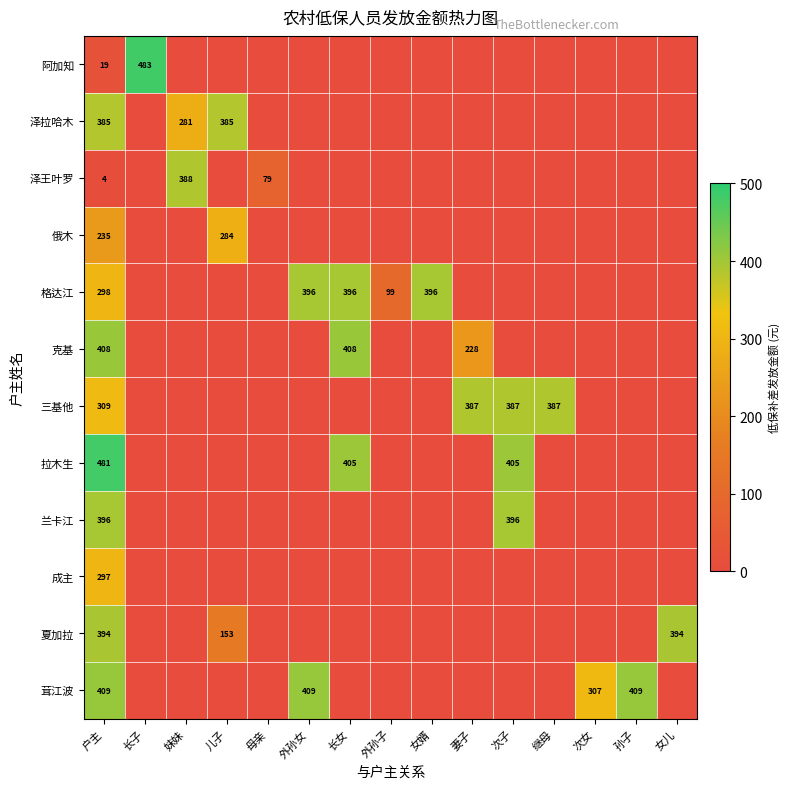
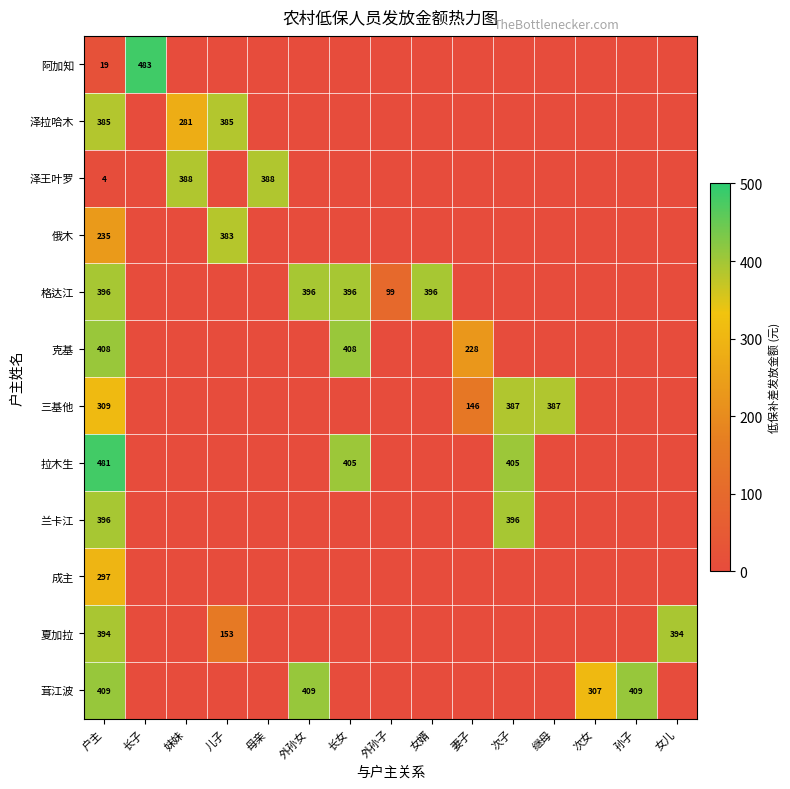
  {
    "阿加知": {
      "户主": 19,
      "长子": 483
    },
    "泽拉哈木": {
      "户主": 385,
      "妹妹": 281,
      "儿子": 385
    },
    "泽王叶罗": {
      "户主": 4,
      "妹妹": 388,
-     "母亲": 79
+     "母亲": 388
    },
    "俄木": {
      "户主": 235,
-     "儿子": 284
+     "儿子": 383
    },
    "格达江": {
-     "户主": 298,
+     "户主": 396,
      "外孙女": 396,
      "长女": 396,
      "外孙子": 99,
      "女婿": 396
    },
    "克基": {
      "户主": 408,
      "长女": 408,
      "妻子": 228
    },
    "三基他": {
      "户主": 309,
-     "妻子": 387,
+     "妻子": 146,
      "次子": 387,
      "继母": 387
    },
    "拉木生": {
      "户主": 481,
      "长女": 405,
      "次子": 405
    },
    "兰卡江": {
      "户主": 396,
      "次子": 396
    },
    "成主": {
      "户主": 297
    },
    "夏加拉": {
      "户主": 394,
      "儿子": 153,
      "女儿": 394
    },
    "茸江波": {
      "户主": 409,
      "外孙女": 409,
      "次女": 307,
      "孙子": 409
    }
  }
